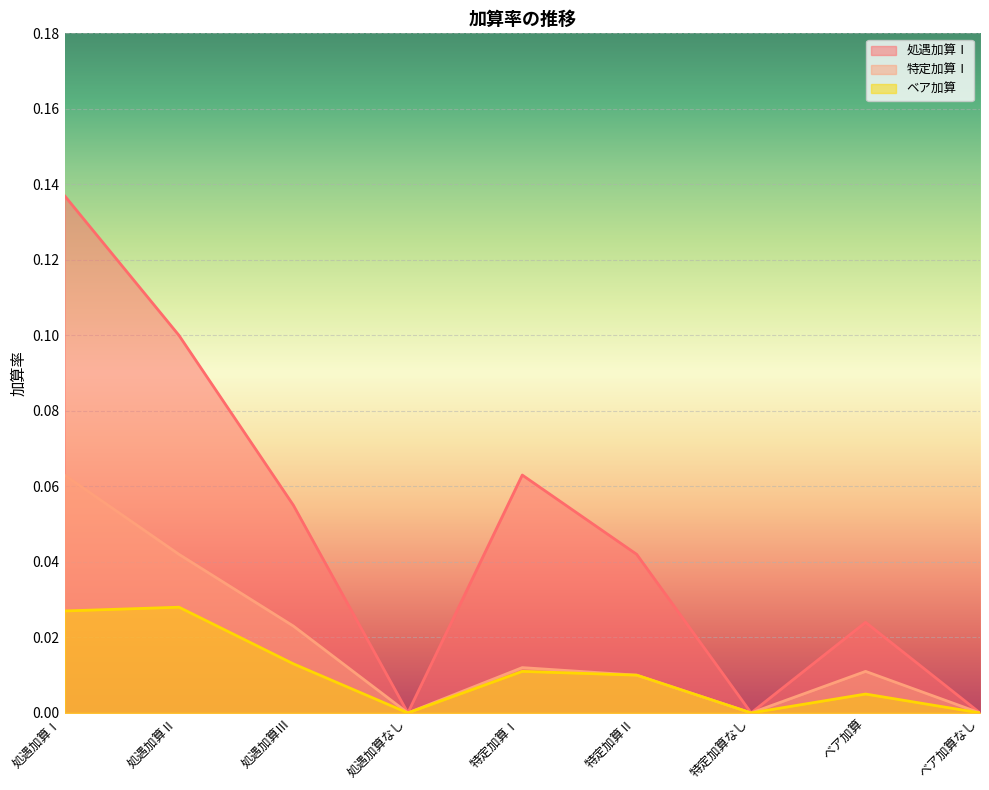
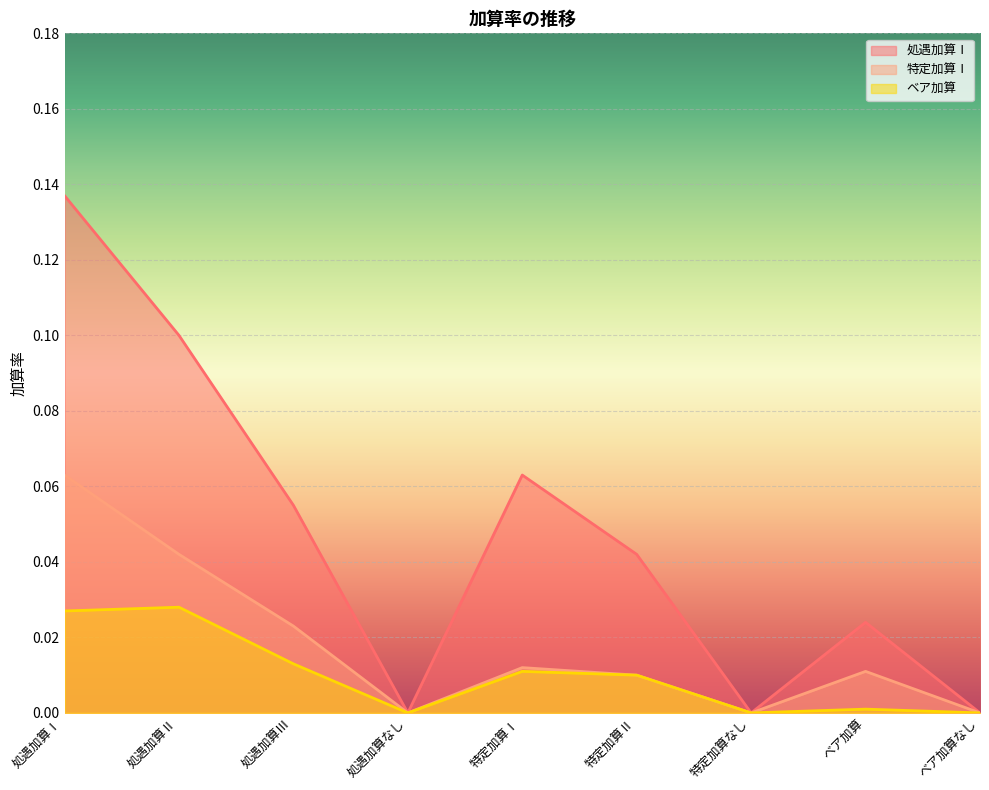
  {
    "ベア加算": {
      "処遇加算Ⅰ": 0.027,
      "処遇加算Ⅱ": 0.028,
      "処遇加算Ⅲ": 0.013,
      "特定加算Ⅰ": 0.011,
-     "ベア加算": 0.005
+     "ベア加算": 0.001
    }
  }
